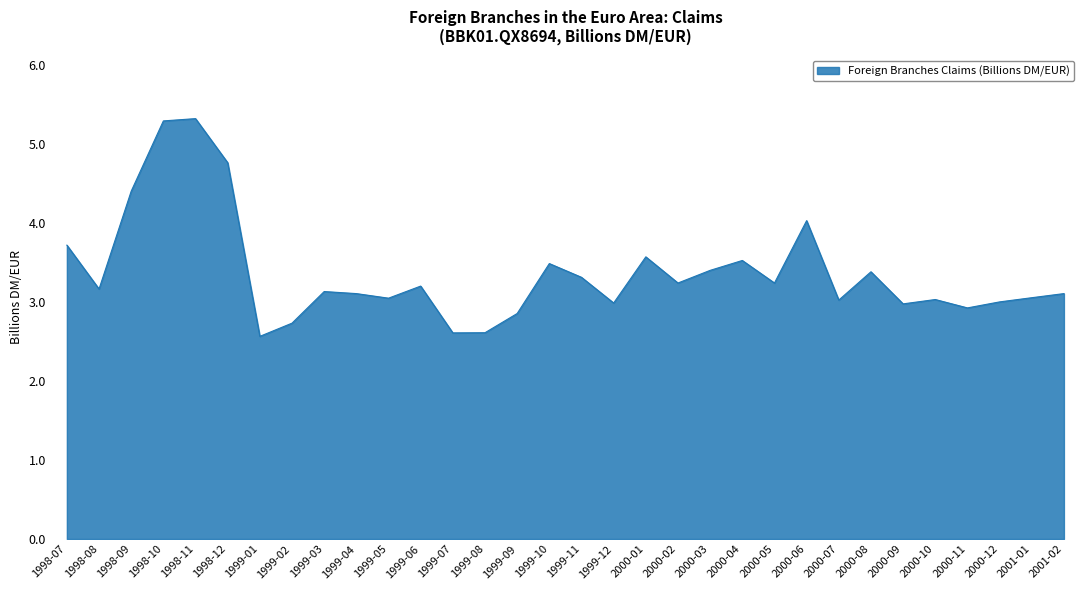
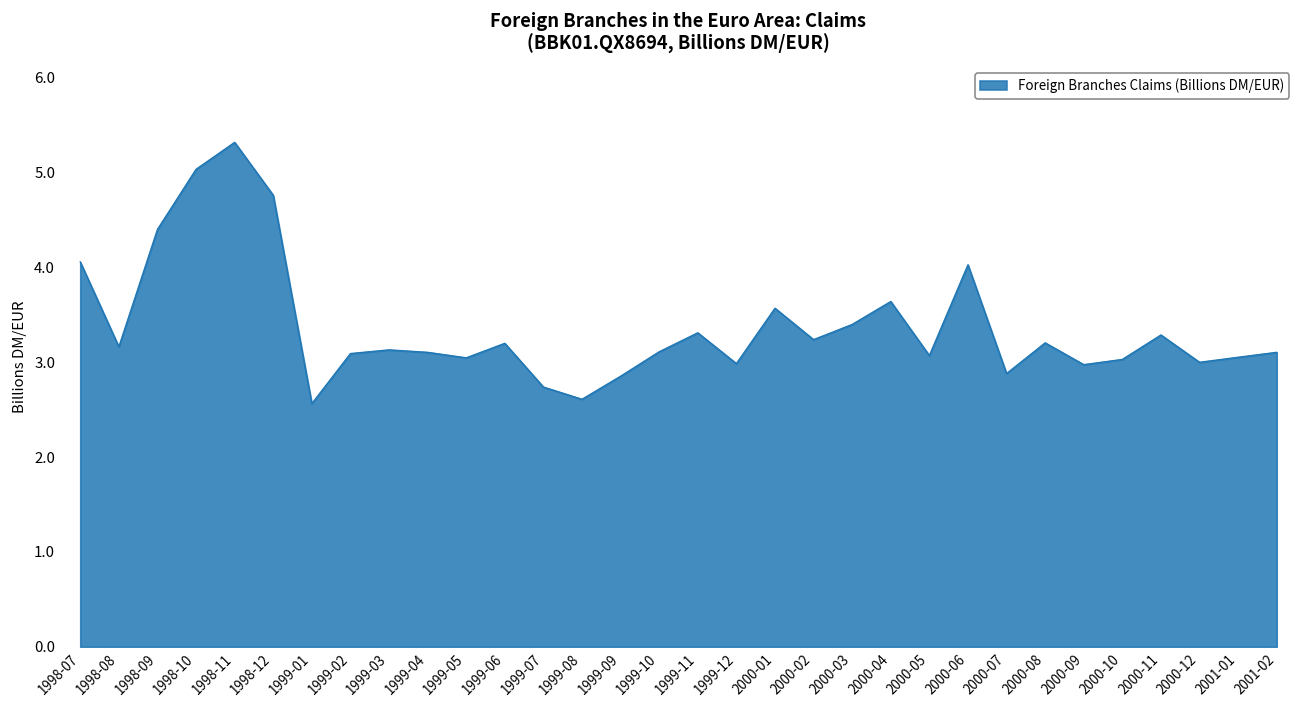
  {
-   "1998-07": 3.7,
+   "1998-07": 4.1,
    "1998-08": 3.2,
    "1998-09": 4.4,
-   "1998-10": 5.3,
+   "1998-10": 5.0,
    "1998-11": 5.3,
    "1998-12": 4.8,
    "1999-01": 2.6,
-   "1999-02": 2.7,
+   "1999-02": 3.1,
    "1999-03": 3.1,
    "1999-04": 3.1,
    "1999-05": 3.0,
    "1999-06": 3.2,
-   "1999-07": 2.6,
+   "1999-07": 2.7,
    "1999-08": 2.6,
    "1999-09": 2.9,
-   "1999-10": 3.5,
+   "1999-10": 3.1,
    "1999-11": 3.3,
    "1999-12": 3.0,
    "2000-01": 3.6,
    "2000-02": 3.2,
    "2000-03": 3.4,
-   "2000-04": 3.5,
-   "2000-05": 3.2,
+   "2000-04": 3.6,
+   "2000-05": 3.1,
    "2000-06": 4.0,
-   "2000-07": 3.0,
-   "2000-08": 3.4,
+   "2000-07": 2.9,
+   "2000-08": 3.2,
    "2000-09": 3.0,
    "2000-10": 3.0,
-   "2000-11": 2.9,
+   "2000-11": 3.3,
    "2000-12": 3.0,
    "2001-01": 3.1,
    "2001-02": 3.1
  }
